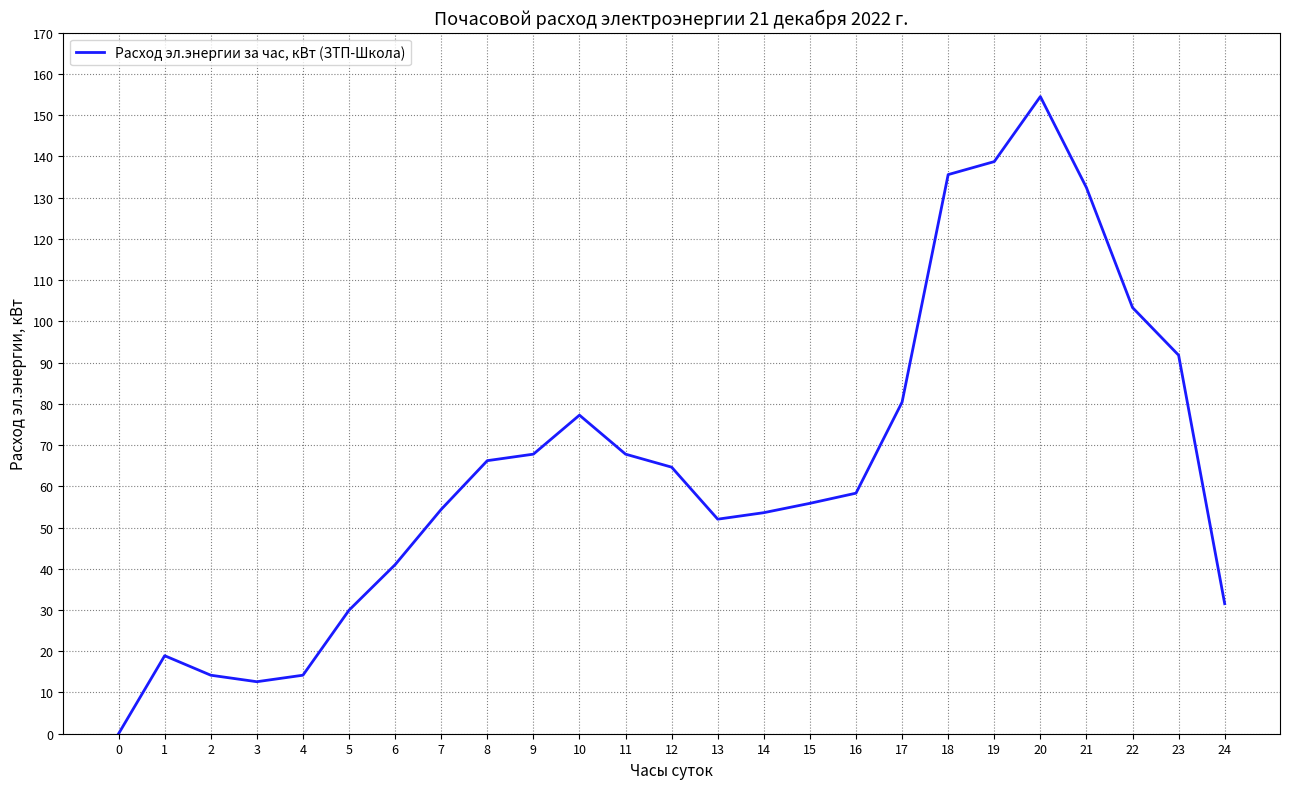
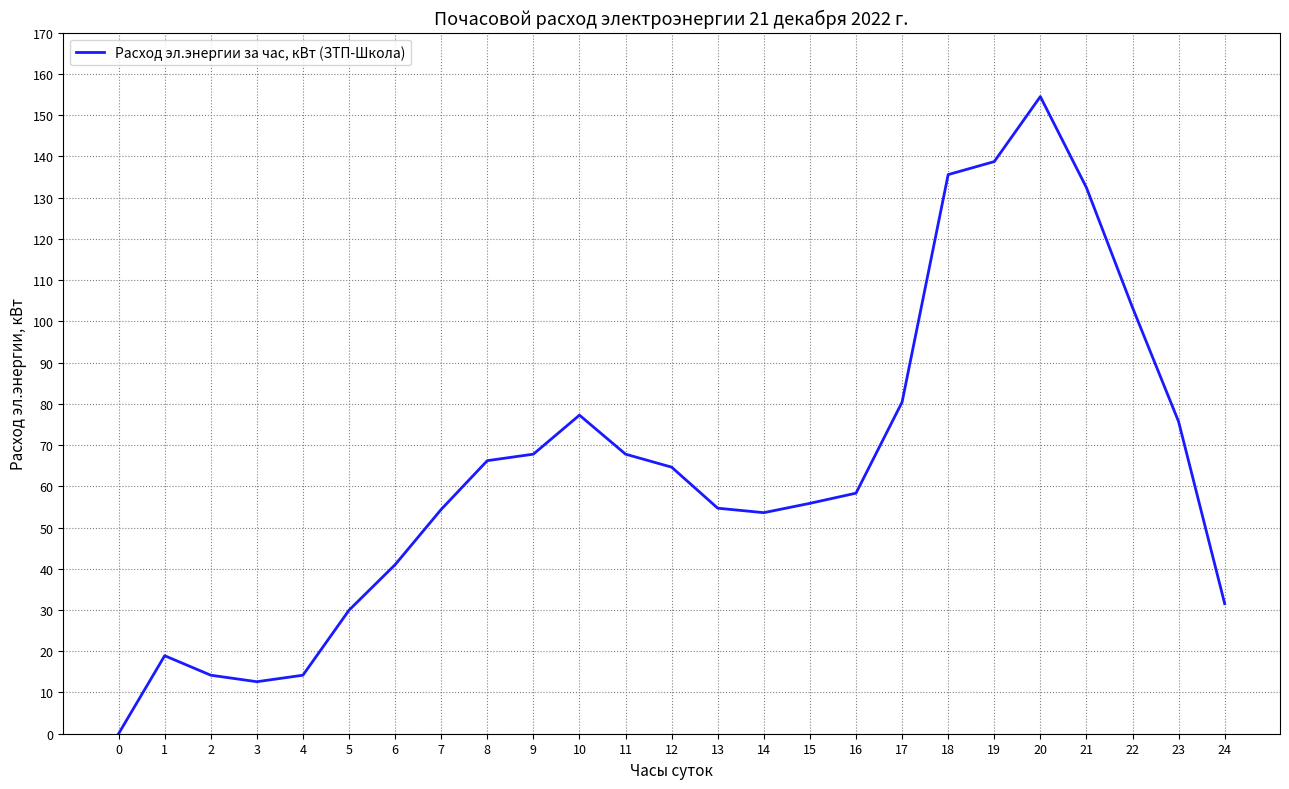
  {
    "0": 0,
    "1": 19,
    "2": 14,
    "3": 13,
    "4": 14,
    "5": 30,
    "6": 41,
    "7": 54,
    "8": 66,
    "9": 68,
    "10": 77,
    "11": 68,
    "12": 65,
-   "13": 52,
+   "13": 55,
    "14": 54,
    "15": 56,
    "16": 58,
    "17": 80,
    "18": 136,
    "19": 139,
    "20": 154,
    "21": 132,
    "22": 103,
-   "23": 92,
+   "23": 76,
    "24": 32
  }
